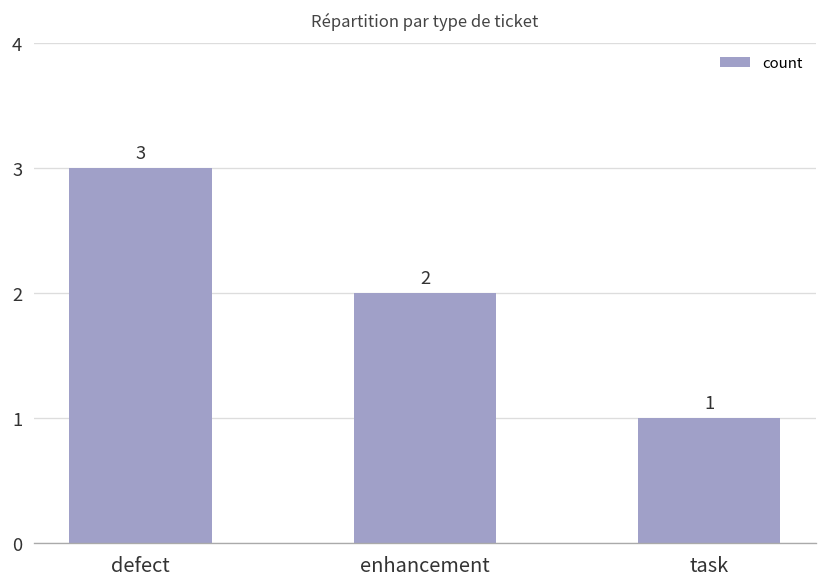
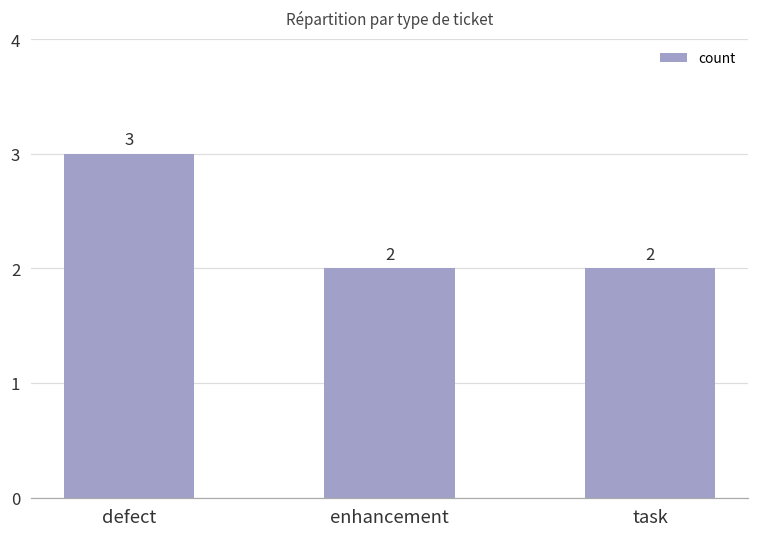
  {
    "defect": 3,
    "enhancement": 2,
-   "task": 1
+   "task": 2
  }
